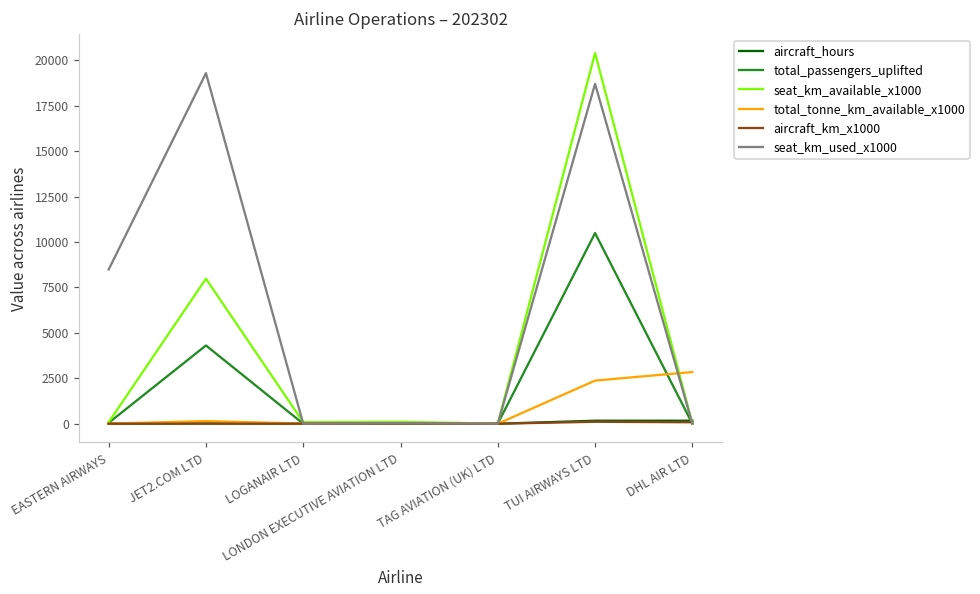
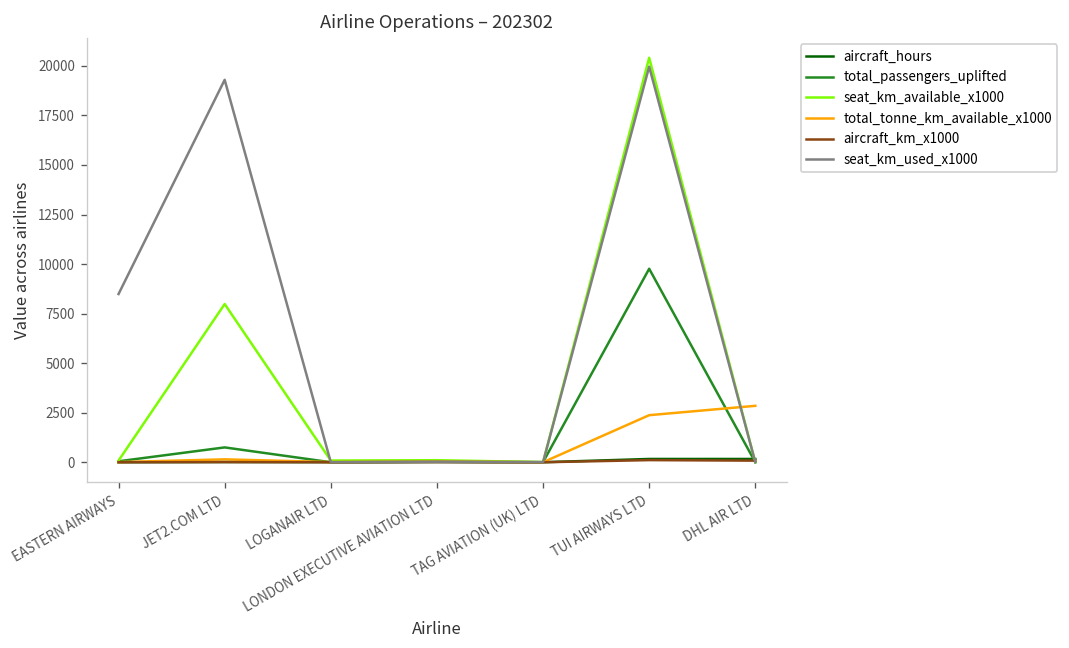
  {
    "total_passengers_uplifted": {
-     "JET2.COM LTD": 4300,
-     "TUI AIRWAYS LTD": 10500
+     "JET2.COM LTD": 700,
+     "TUI AIRWAYS LTD": 9800
    },
    "seat_km_available_x1000": {
      "JET2.COM LTD": 8000,
      "TUI AIRWAYS LTD": 20400
    },
    "total_tonne_km_available_x1000": {
      "TUI AIRWAYS LTD": 2400,
      "DHL AIR LTD": 2800
    },
    "seat_km_used_x1000": {
      "EASTERN AIRWAYS": 8500,
      "JET2.COM LTD": 19300,
-     "TUI AIRWAYS LTD": 18700
+     "TUI AIRWAYS LTD": 20000
    }
  }
